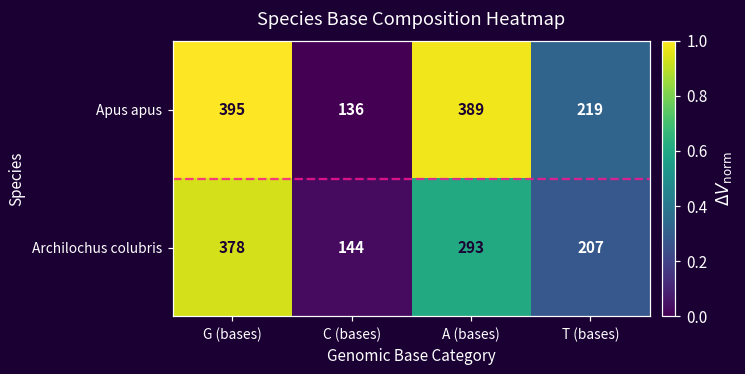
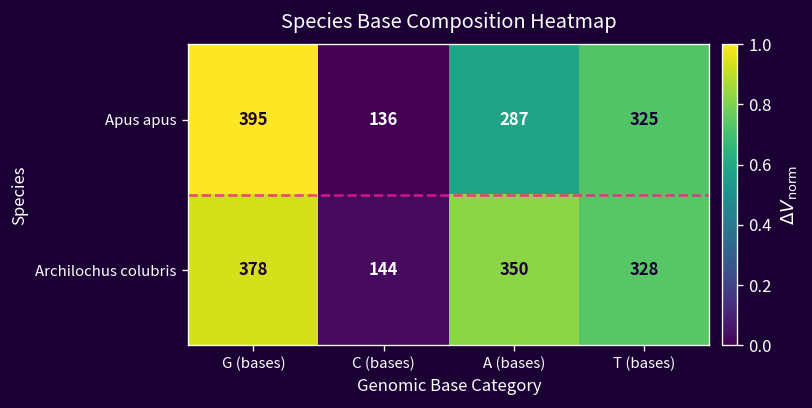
  {
    "Apus apus": {
      "G (bases)": 395,
      "C (bases)": 136,
-     "A (bases)": 389,
-     "T (bases)": 219
+     "A (bases)": 287,
+     "T (bases)": 325
    },
    "Archilochus colubris": {
      "G (bases)": 378,
      "C (bases)": 144,
-     "A (bases)": 293,
-     "T (bases)": 207
+     "A (bases)": 350,
+     "T (bases)": 328
    }
  }
